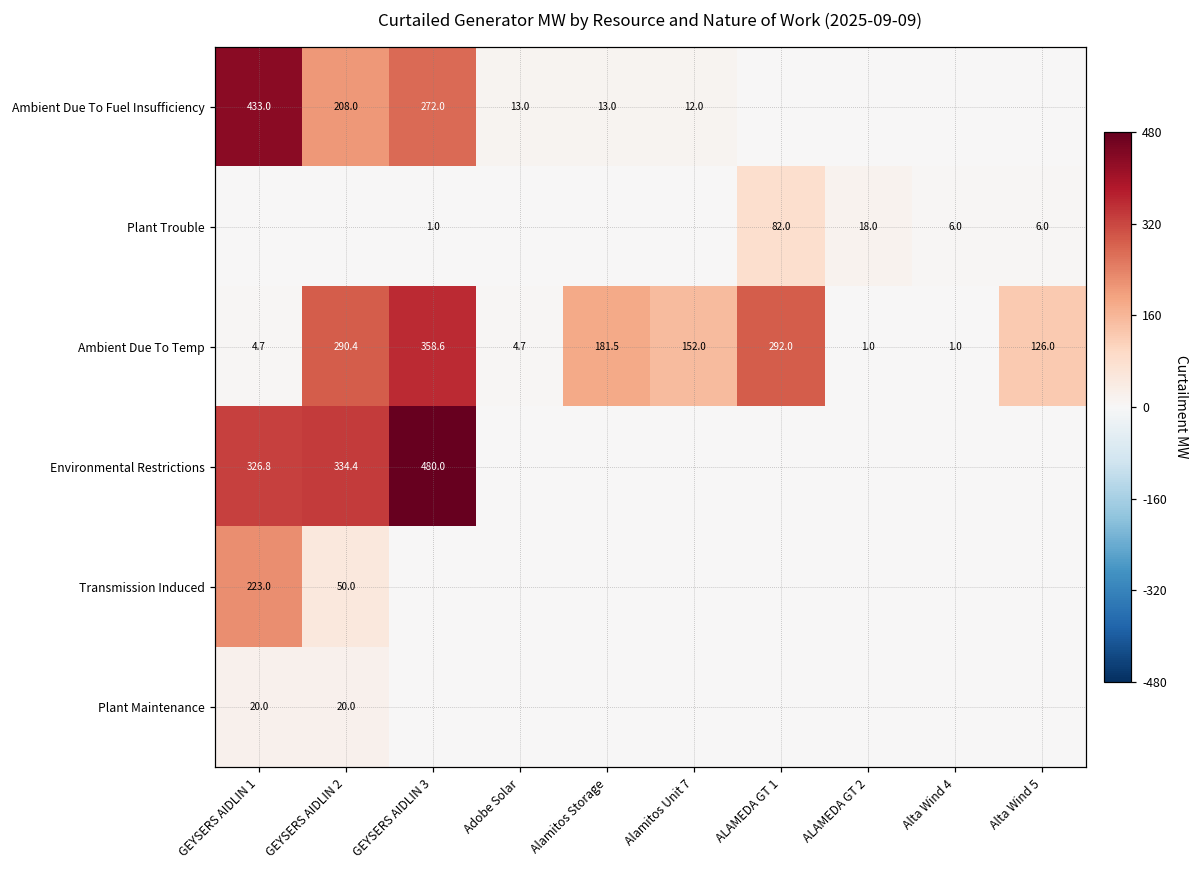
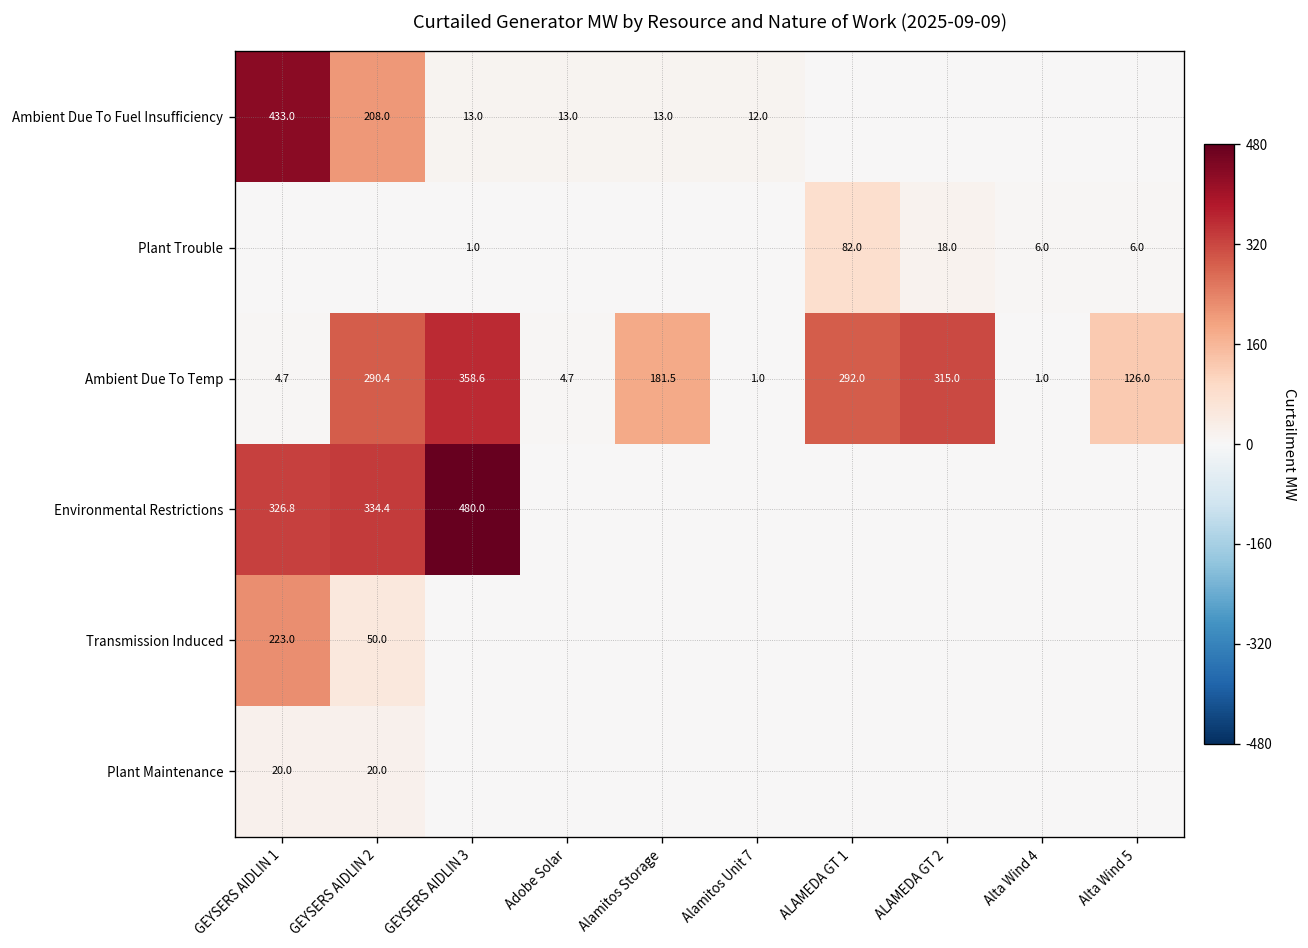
  {
    "Ambient Due To Fuel Insufficiency": {
      "GEYSERS AIDLIN 1": 433.0,
      "GEYSERS AIDLIN 2": 208.0,
-     "GEYSERS AIDLIN 3": 272.0,
+     "GEYSERS AIDLIN 3": 13.0,
      "Adobe Solar": 13.0,
      "Alamitos Storage": 13.0,
      "Alamitos Unit 7": 12.0
    },
    "Plant Trouble": {
      "GEYSERS AIDLIN 3": 1.0,
      "ALAMEDA GT 1": 82.0,
      "ALAMEDA GT 2": 18.0,
      "Alta Wind 4": 6.0,
      "Alta Wind 5": 6.0
    },
    "Ambient Due To Temp": {
      "GEYSERS AIDLIN 1": 4.7,
      "GEYSERS AIDLIN 2": 290.4,
      "GEYSERS AIDLIN 3": 358.6,
      "Adobe Solar": 4.7,
      "Alamitos Storage": 181.5,
-     "Alamitos Unit 7": 152.0,
+     "Alamitos Unit 7": 1.0,
      "ALAMEDA GT 1": 292.0,
-     "ALAMEDA GT 2": 1.0,
+     "ALAMEDA GT 2": 315.0,
      "Alta Wind 4": 1.0,
      "Alta Wind 5": 126.0
    },
    "Environmental Restrictions": {
      "GEYSERS AIDLIN 1": 326.8,
      "GEYSERS AIDLIN 2": 334.4,
      "GEYSERS AIDLIN 3": 480.0
    },
    "Transmission Induced": {
      "GEYSERS AIDLIN 1": 223.0,
      "GEYSERS AIDLIN 2": 50.0
    },
    "Plant Maintenance": {
      "GEYSERS AIDLIN 1": 20.0,
      "GEYSERS AIDLIN 2": 20.0
    }
  }
